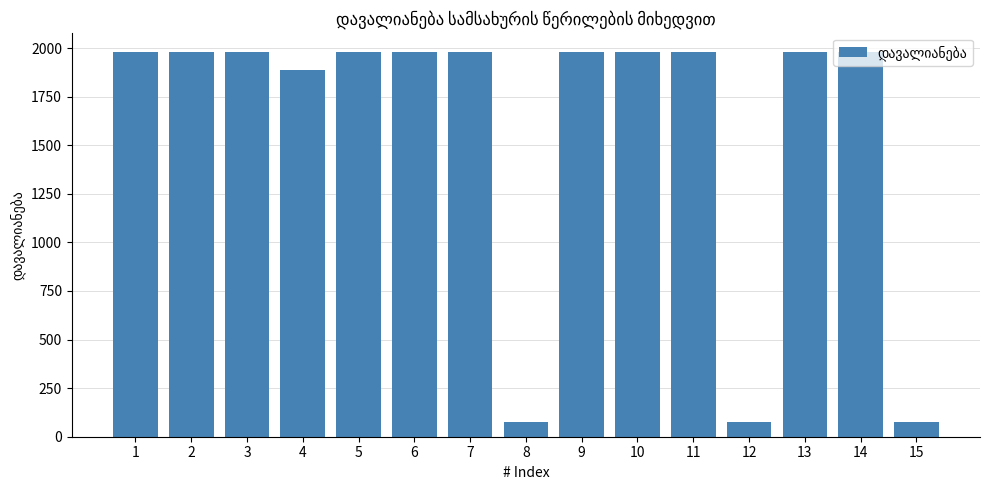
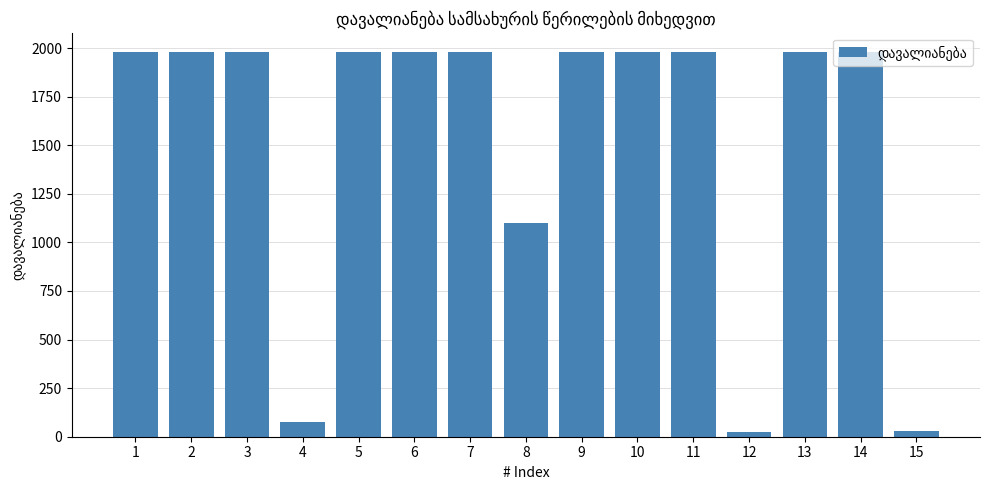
  {
    "1": 1980,
    "2": 1980,
    "3": 1980,
-   "4": 1890,
+   "4": 70,
    "5": 1980,
    "6": 1980,
    "7": 1980,
-   "8": 70,
+   "8": 1100,
    "9": 1980,
    "10": 1980,
    "11": 1980,
-   "12": 70,
+   "12": 20,
    "13": 1980,
-   "15": 70
+   "15": 30
  }
